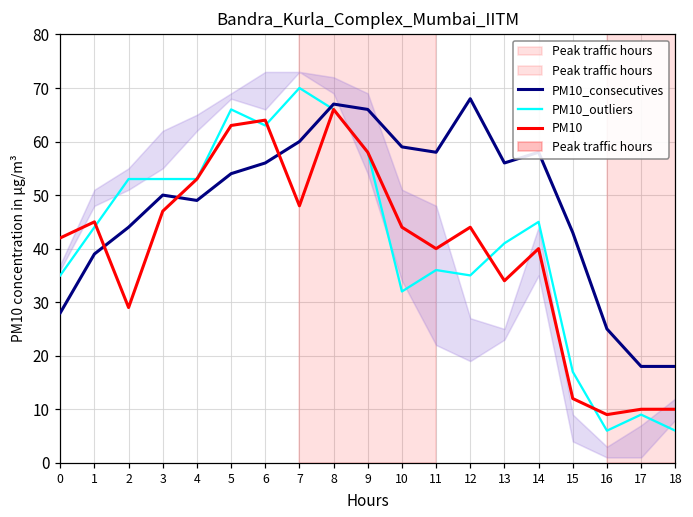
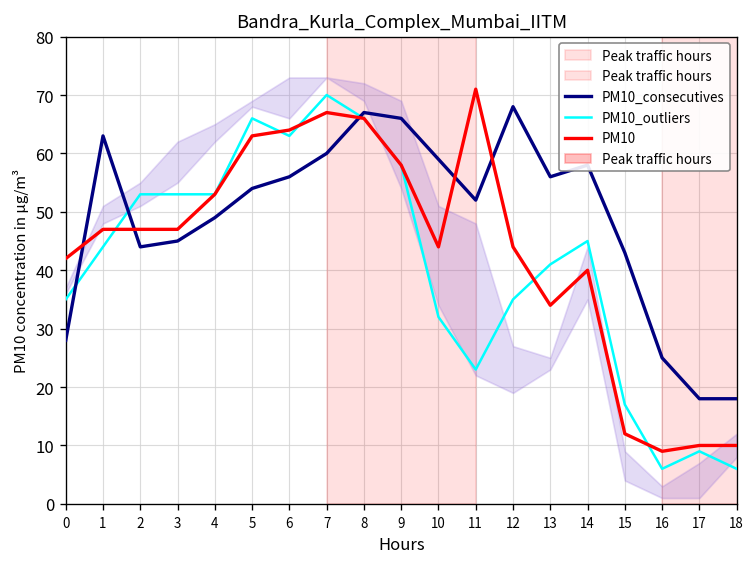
  {
    "PM10_consecutives": {
      "0": 28,
-     "1": 39,
+     "1": 63,
      "2": 44,
-     "3": 50,
+     "3": 45,
      "4": 49,
      "5": 54,
      "6": 56,
      "7": 60,
      "8": 67,
      "9": 66,
      "10": 59,
-     "11": 58,
+     "11": 52,
      "12": 68,
      "13": 56,
      "14": 58,
      "15": 43,
      "16": 25,
      "17": 18,
      "18": 18
    },
    "PM10_outliers": {
      "0": 35,
      "1": 44,
      "2": 53,
      "3": 53,
      "5": 66,
      "6": 63,
      "7": 70,
      "10": 32,
-     "11": 36,
+     "11": 23,
      "12": 35,
      "13": 41,
      "14": 45,
      "15": 17,
      "16": 6,
      "17": 9,
      "18": 6
    },
    "PM10": {
      "0": 42,
-     "1": 45,
-     "2": 29,
+     "1": 47,
+     "2": 47,
      "3": 47,
      "5": 63,
      "6": 64,
-     "7": 48,
+     "7": 67,
      "10": 44,
-     "11": 40,
+     "11": 71,
      "12": 44,
      "13": 34,
      "14": 40,
      "15": 12,
      "16": 9,
      "17": 10,
      "18": 10
    }
  }
